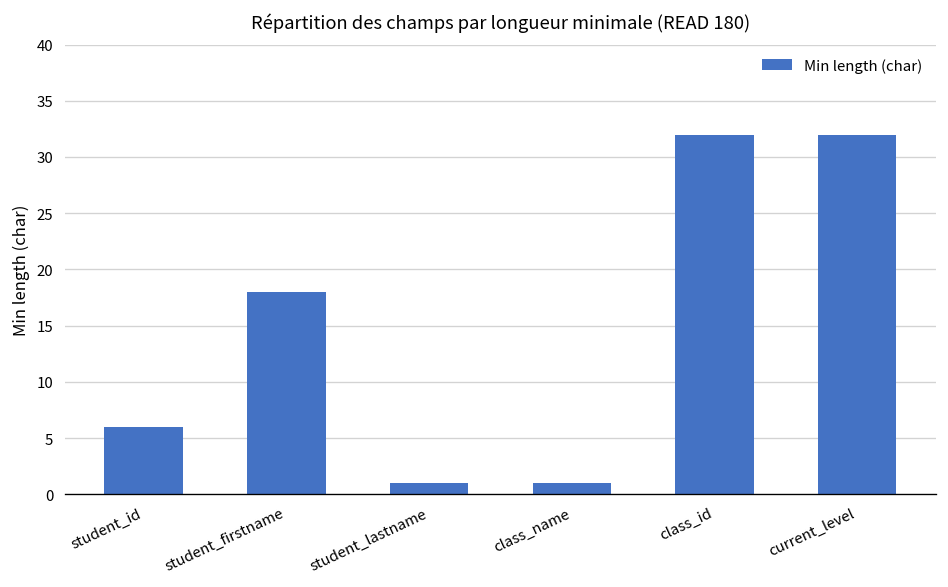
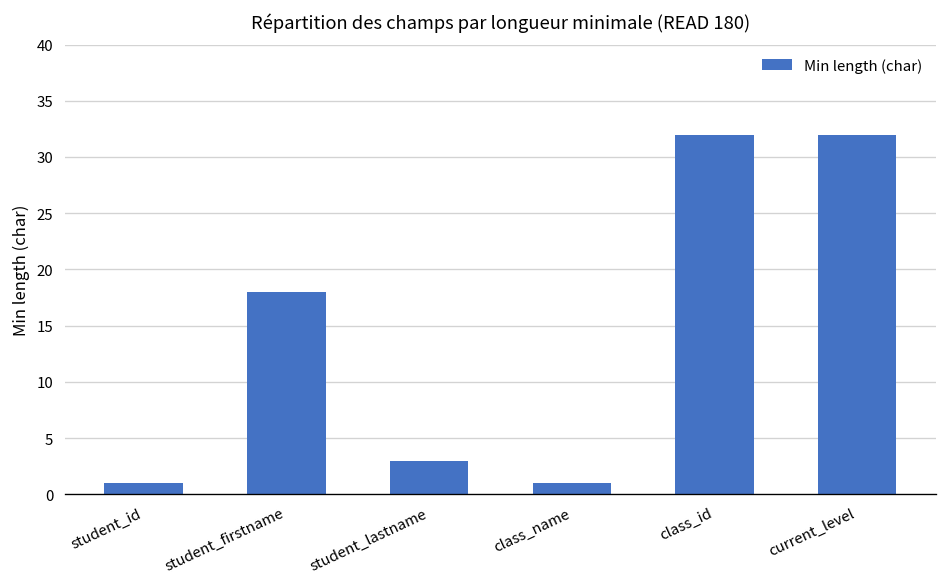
  {
-   "student_id": 6,
+   "student_id": 1,
    "student_firstname": 18,
-   "student_lastname": 1,
+   "student_lastname": 3,
    "class_name": 1,
    "class_id": 32,
    "current_level": 32
  }
